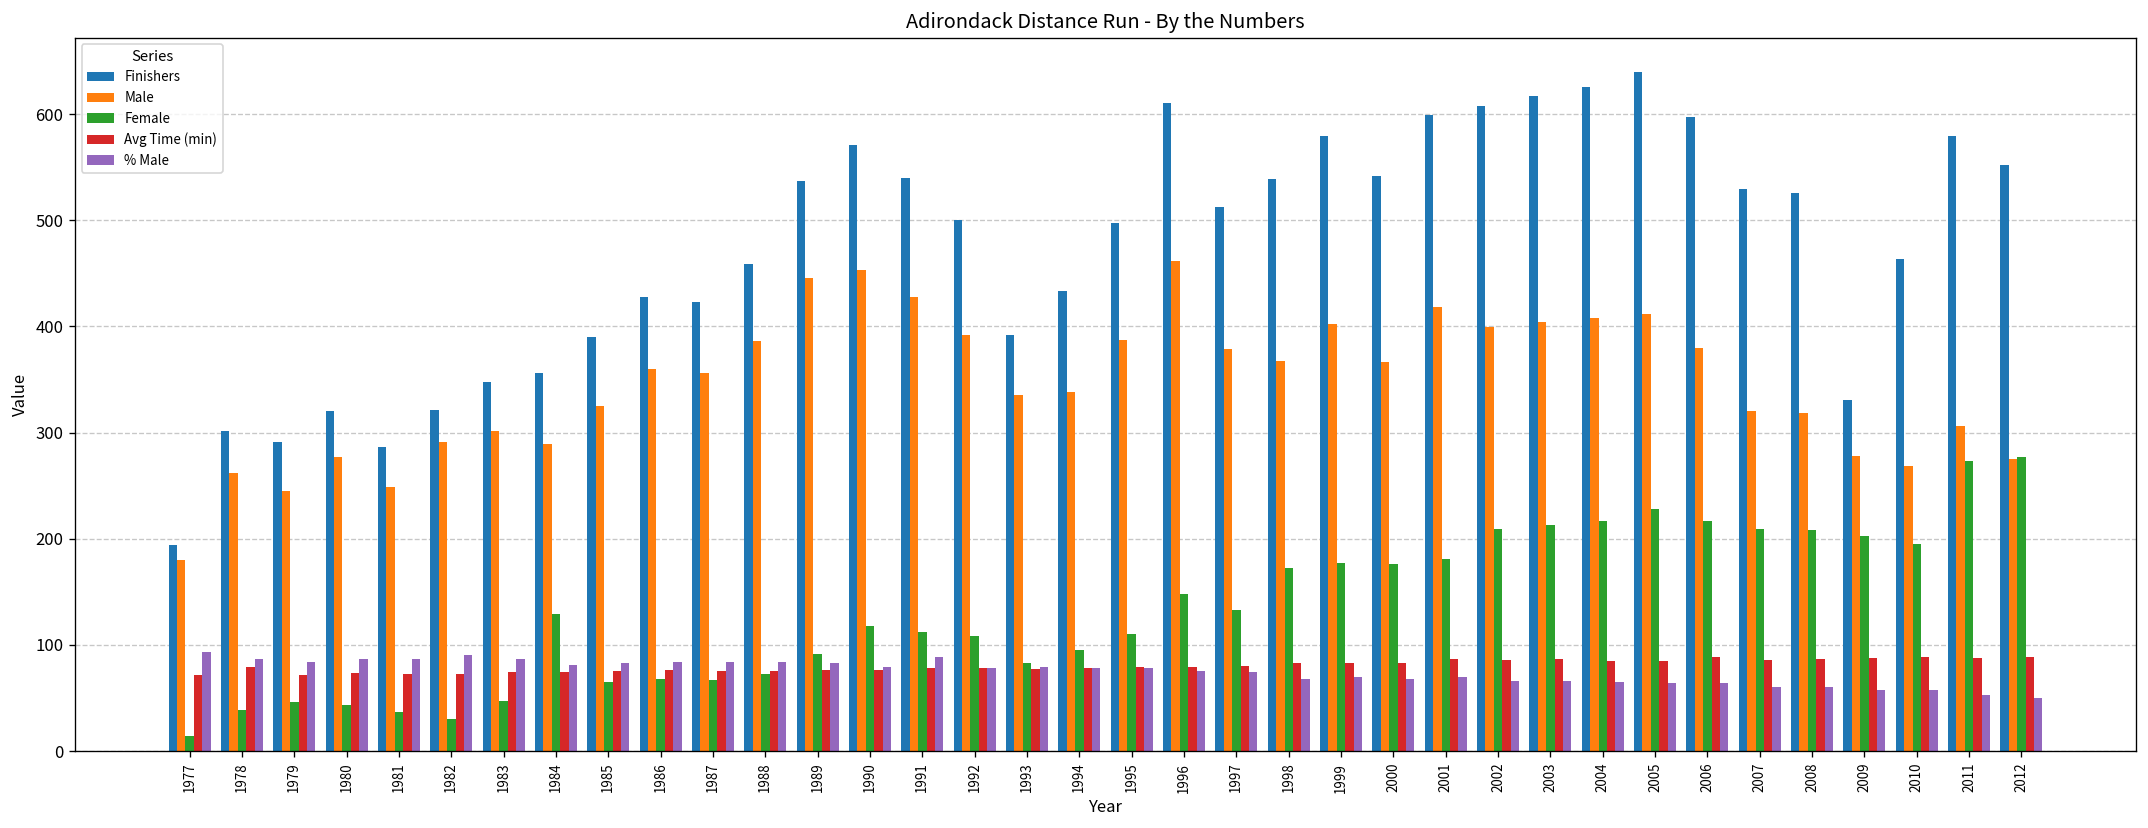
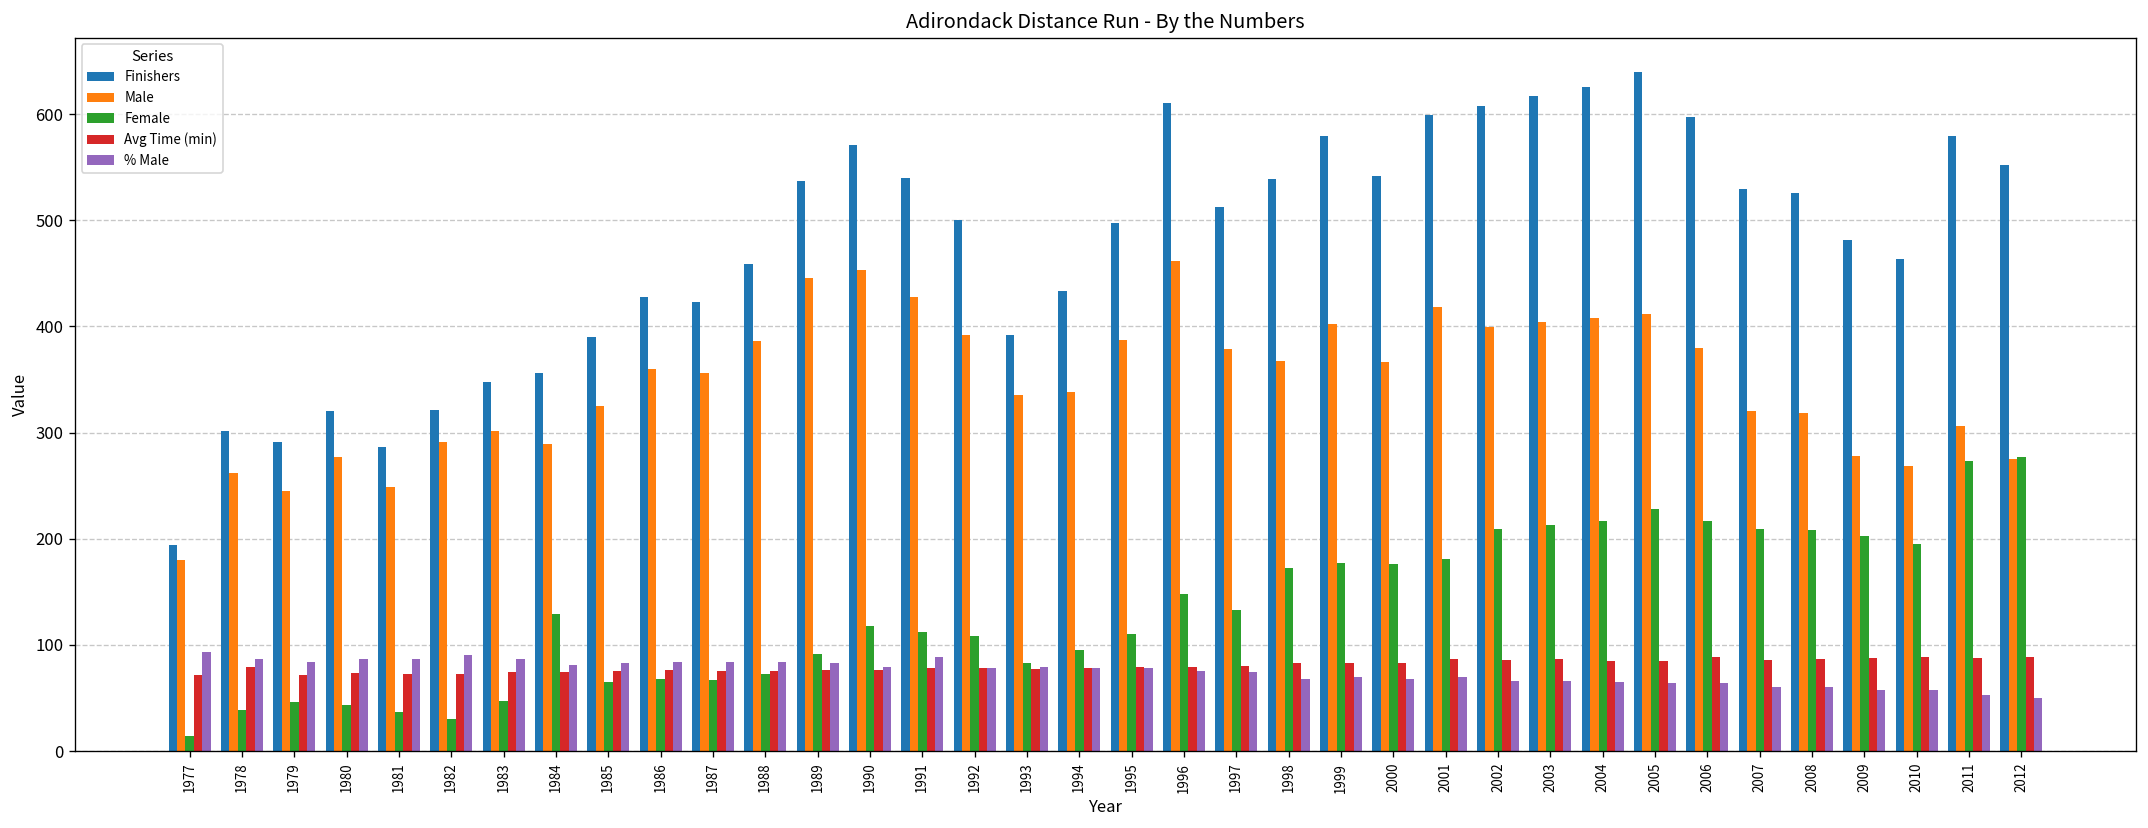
  {
    "Finishers": {
      "1977": 190,
      "1978": 300,
      "1979": 290,
      "1980": 320,
      "1981": 290,
      "1982": 320,
      "1983": 350,
      "1984": 360,
      "1985": 390,
      "1986": 430,
      "1987": 420,
      "1988": 460,
      "1989": 540,
      "1990": 570,
      "1991": 540,
      "1992": 500,
      "1993": 390,
      "1994": 430,
      "1995": 500,
      "1996": 610,
      "1997": 510,
      "1998": 540,
      "1999": 580,
      "2000": 540,
      "2001": 600,
      "2002": 610,
      "2003": 620,
      "2004": 630,
      "2005": 640,
      "2006": 600,
      "2007": 530,
      "2008": 530,
-     "2009": 330,
+     "2009": 480,
      "2010": 460,
      "2011": 580,
      "2012": 550
    },
    "Male": {
      "1977": 180,
      "1978": 260,
      "1979": 250,
      "1980": 280,
      "1981": 250,
      "1982": 290,
      "1983": 300,
      "1984": 290,
      "1985": 330,
      "1986": 360,
      "1987": 360,
      "1988": 390,
      "1989": 450,
      "1990": 450,
      "1991": 430,
      "1992": 390,
      "1993": 340,
      "1994": 340,
      "1995": 390,
      "1996": 460,
      "1997": 380,
      "1998": 370,
      "1999": 400,
      "2000": 370,
      "2001": 420,
      "2002": 400,
      "2003": 400,
      "2004": 410,
      "2005": 410,
      "2006": 380,
      "2007": 320,
      "2008": 320,
      "2009": 280,
      "2010": 270,
      "2011": 310,
      "2012": 280
    },
    "Female": {
      "1977": 10,
      "1978": 40,
      "1979": 50,
      "1980": 40,
      "1981": 40,
      "1982": 30,
      "1983": 50,
      "1984": 130,
      "1985": 70,
      "1986": 70,
      "1987": 70,
      "1988": 70,
      "1989": 90,
      "1990": 120,
      "1991": 110,
      "1992": 110,
      "1993": 80,
      "1994": 100,
      "1995": 110,
      "1996": 150,
      "1997": 130,
      "1998": 170,
      "1999": 180,
      "2000": 180,
      "2001": 180,
      "2002": 210,
      "2003": 210,
      "2004": 220,
      "2005": 230,
      "2006": 220,
      "2007": 210,
      "2008": 210,
      "2009": 200,
      "2010": 200,
      "2011": 270,
      "2012": 280
    },
    "Avg Time (min)": {
      "1977": 70,
      "1978": 80,
      "1979": 70,
      "1980": 70,
      "1981": 70,
      "1982": 70,
      "1983": 70,
      "1984": 70,
      "1985": 80,
      "1986": 80,
      "1987": 80,
      "1988": 80,
      "1989": 80,
      "1990": 80,
      "1991": 80,
      "1992": 80,
      "1993": 80,
      "1994": 80,
      "1995": 80,
      "1996": 80,
      "1997": 80,
      "1998": 80,
      "1999": 80,
      "2000": 80,
      "2001": 90,
      "2002": 90,
      "2003": 90,
      "2004": 80,
      "2005": 80,
      "2006": 90,
      "2007": 90,
      "2008": 90,
      "2009": 90,
      "2010": 90,
      "2011": 90,
      "2012": 90
    },
    "% Male": {
      "1977": 90,
      "1978": 90,
      "1979": 80,
      "1980": 90,
      "1981": 90,
      "1982": 90,
      "1983": 90,
      "1984": 80,
      "1985": 80,
      "1986": 80,
      "1987": 80,
      "1988": 80,
      "1989": 80,
      "1990": 80,
      "1991": 90,
      "1992": 80,
      "1993": 80,
      "1994": 80,
      "1995": 80,
      "1996": 80,
      "1997": 70,
      "1998": 70,
      "1999": 70,
      "2000": 70,
      "2001": 70,
      "2002": 70,
      "2003": 70,
      "2004": 70,
      "2005": 60,
      "2006": 60,
      "2007": 60,
      "2008": 60,
      "2009": 60,
      "2010": 60,
      "2011": 50,
      "2012": 50
    }
  }
